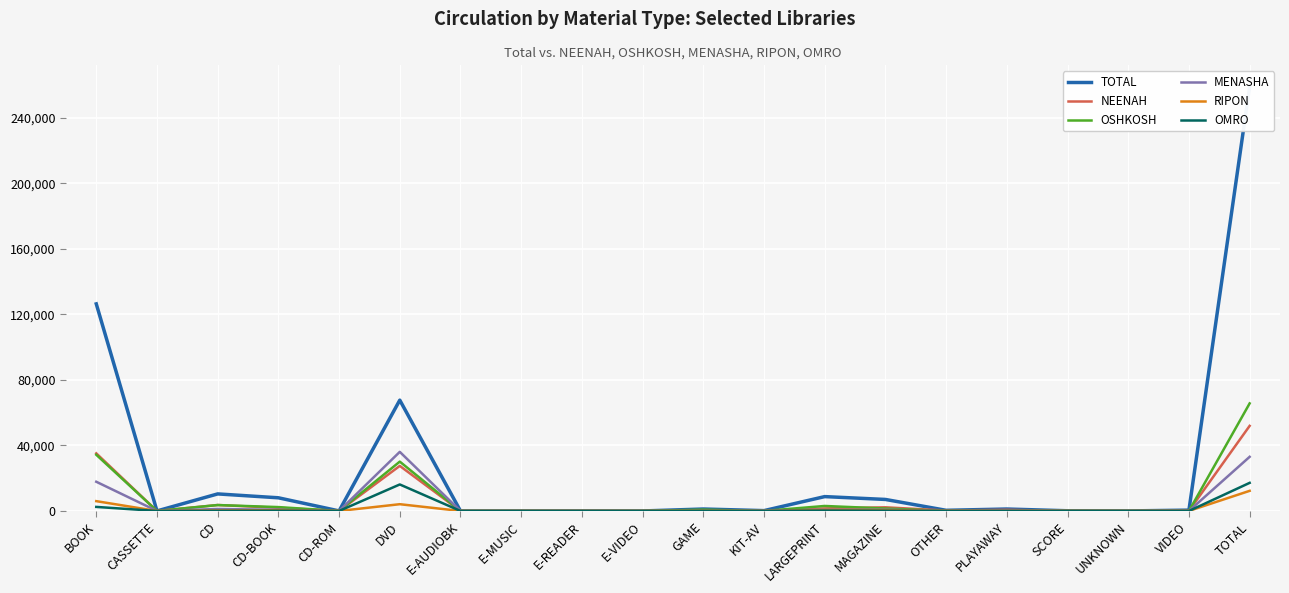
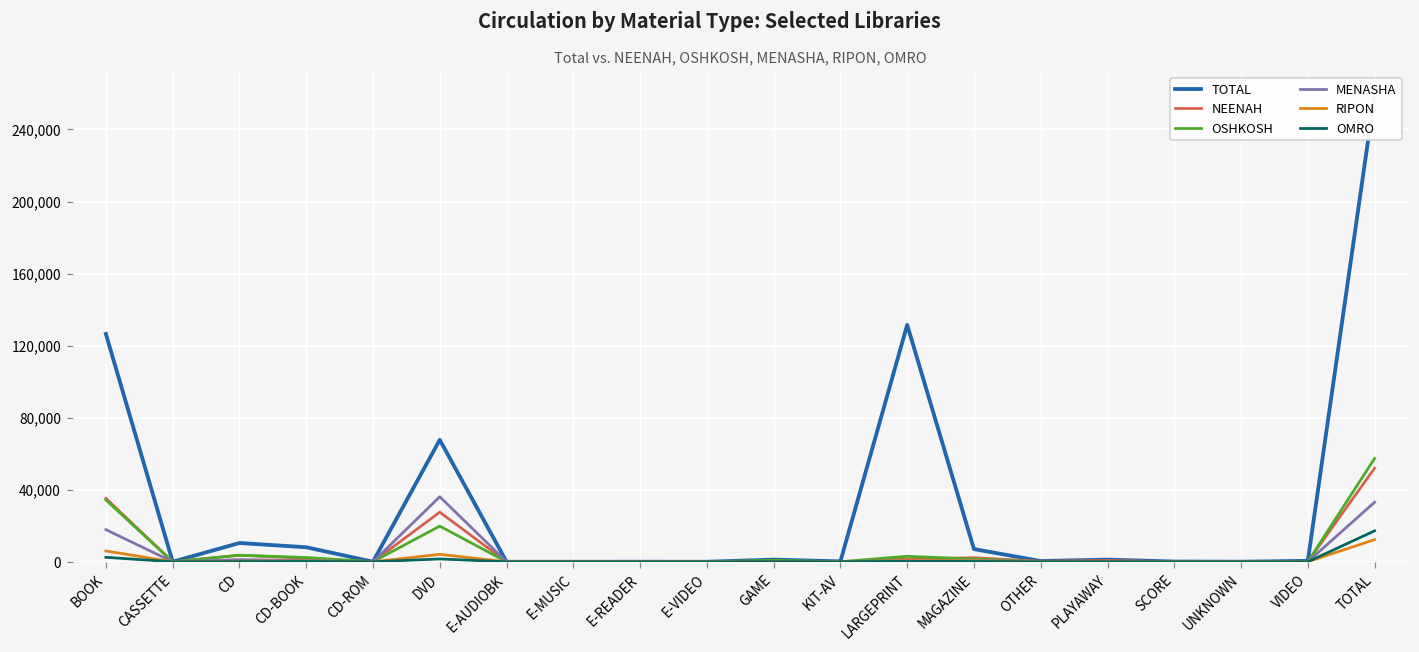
  {
    "TOTAL": {
      "BOOK": "126,000",
      "CD": "10,000",
      "CD-BOOK": "8,000",
      "DVD": "68,000",
-     "LARGEPRINT": "9,000",
+     "LARGEPRINT": "132,000",
      "MAGAZINE": "7,000"
    },
    "NEENAH": {
      "DVD": "28,000",
      "TOTAL": "52,000"
    },
    "OSHKOSH": {
-     "DVD": "30,000",
-     "TOTAL": "66,000"
+     "DVD": "20,000",
+     "TOTAL": "57,000"
    },
    "MENASHA": {
      "BOOK": "18,000",
      "DVD": "36,000",
      "TOTAL": "33,000"
    },
    "RIPON": {
      "BOOK": "6,000",
      "DVD": "4,000",
      "TOTAL": "12,000"
    },
    "OMRO": {
      "BOOK": "2,000",
-     "DVD": "16,000",
+     "DVD": "2,000",
      "TOTAL": "17,000"
    }
  }
